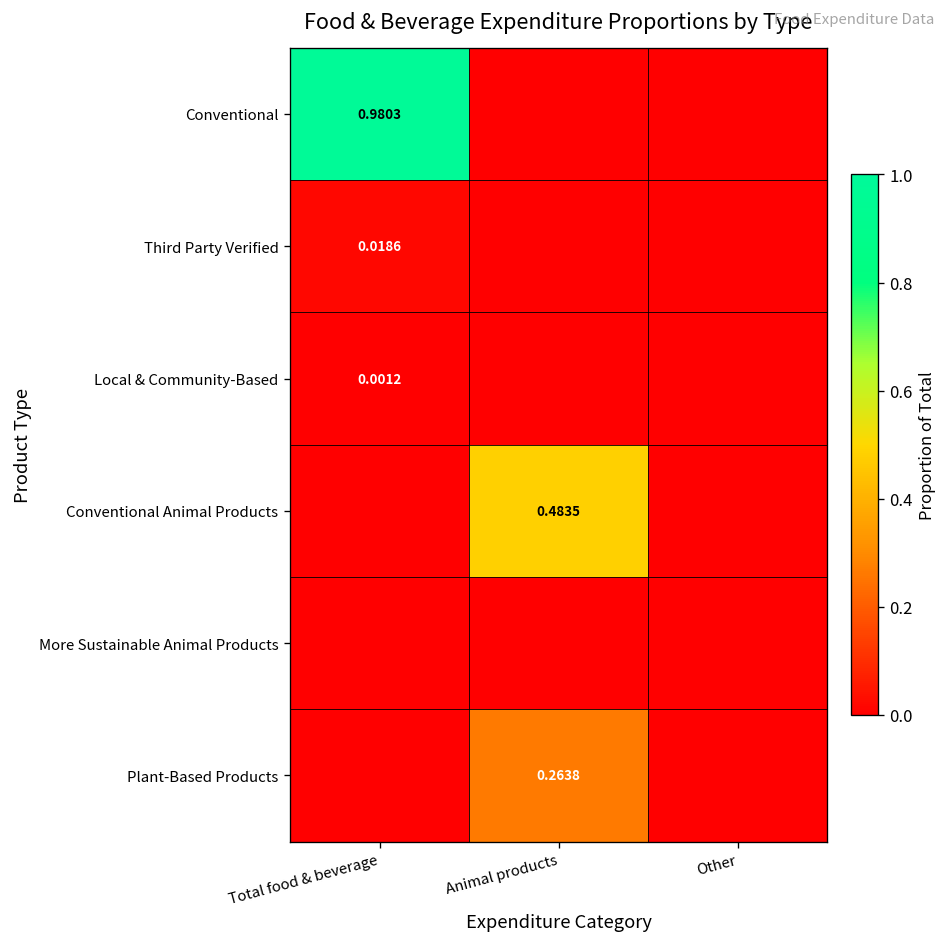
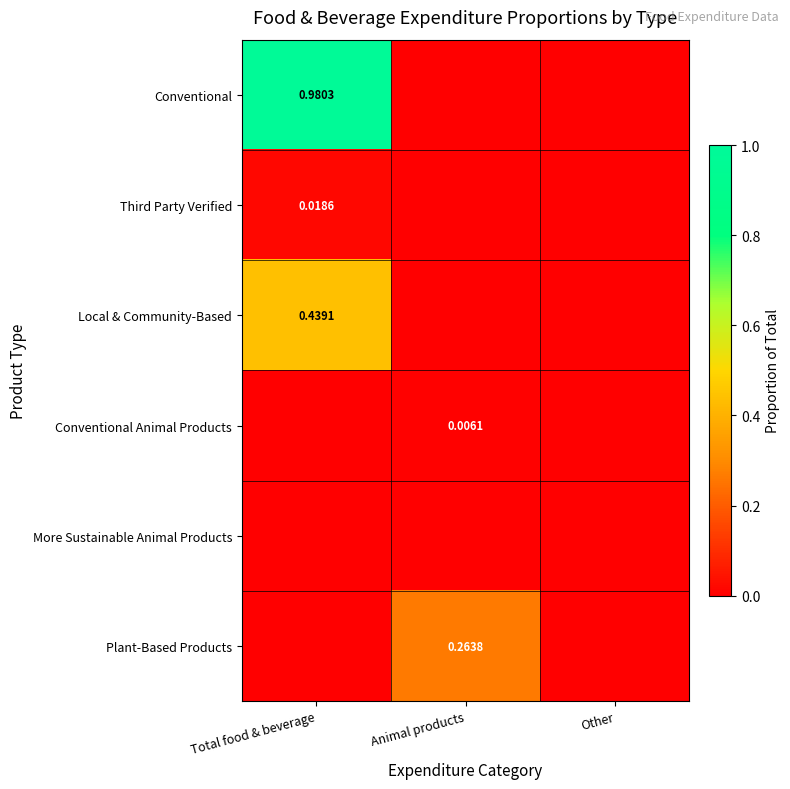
  {
    "Conventional": {
      "Total food & beverage": 0.9803
    },
    "Third Party Verified": {
      "Total food & beverage": 0.0186
    },
    "Local & Community-Based": {
-     "Total food & beverage": 0.0012
+     "Total food & beverage": 0.4391
    },
    "Conventional Animal Products": {
-     "Animal products": 0.4835
+     "Animal products": 0.0061
    },
    "Plant-Based Products": {
      "Animal products": 0.2638
    }
  }
